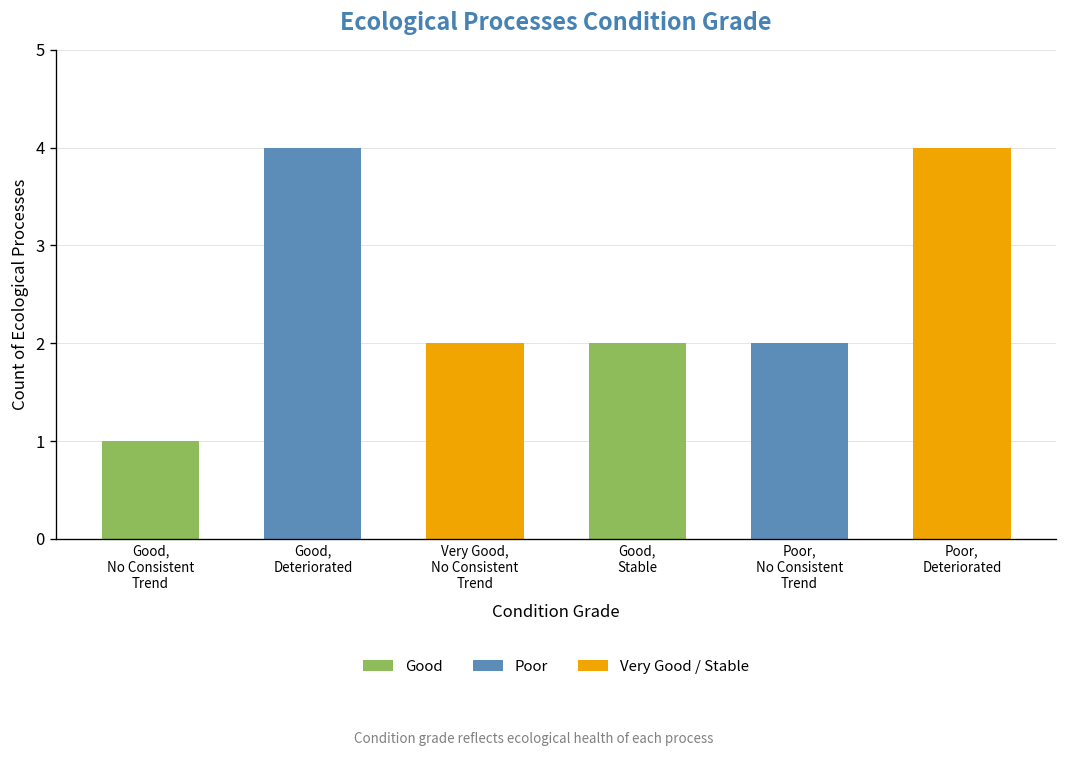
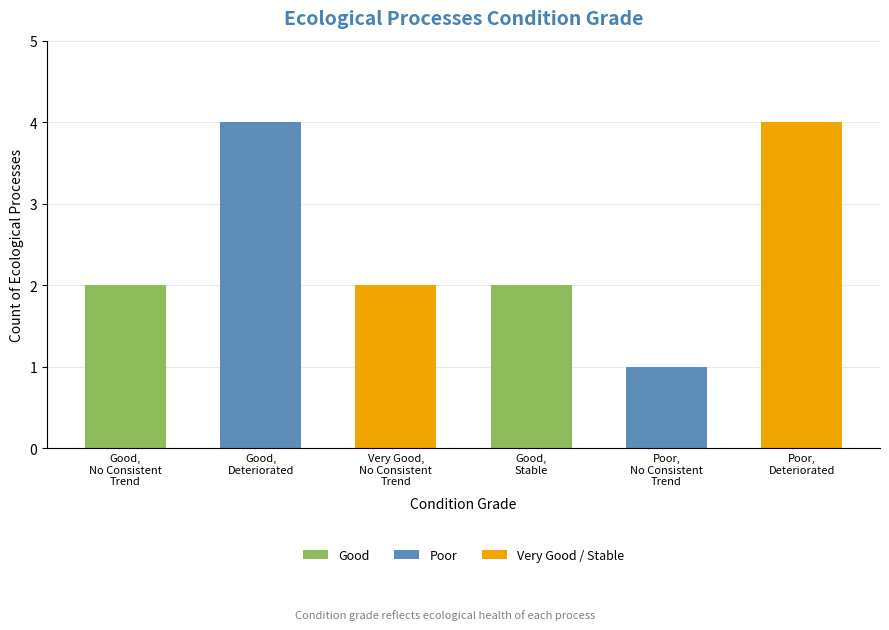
  {
-   "Good, No Consistent Trend": 1,
+   "Good, No Consistent Trend": 2,
    "Good, Deteriorated": 4,
    "Very Good, No Consistent Trend": 2,
    "Good, Stable": 2,
-   "Poor, No Consistent Trend": 2,
+   "Poor, No Consistent Trend": 1,
    "Poor, Deteriorated": 4
  }
